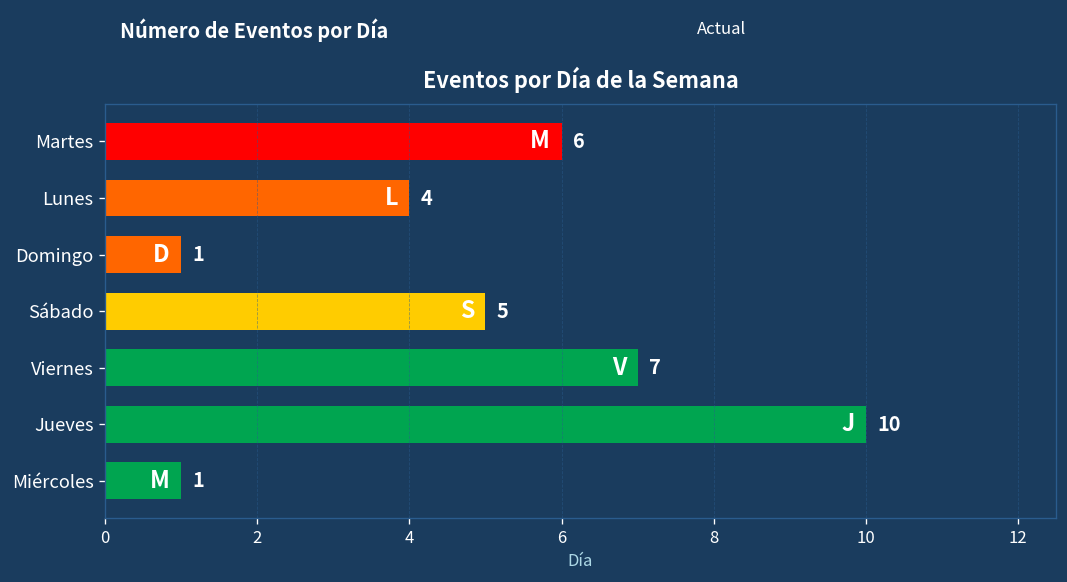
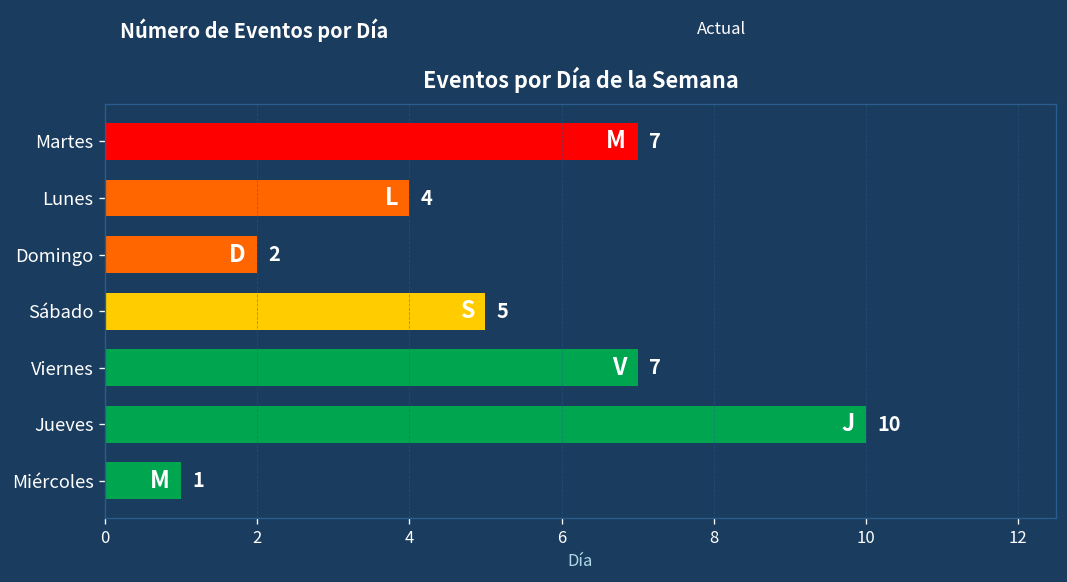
  {
-   "Martes": 6,
+   "Martes": 7,
    "Lunes": 4,
-   "Domingo": 1,
+   "Domingo": 2,
    "Sábado": 5,
    "Viernes": 7,
    "Jueves": 10,
    "Miércoles": 1
  }
